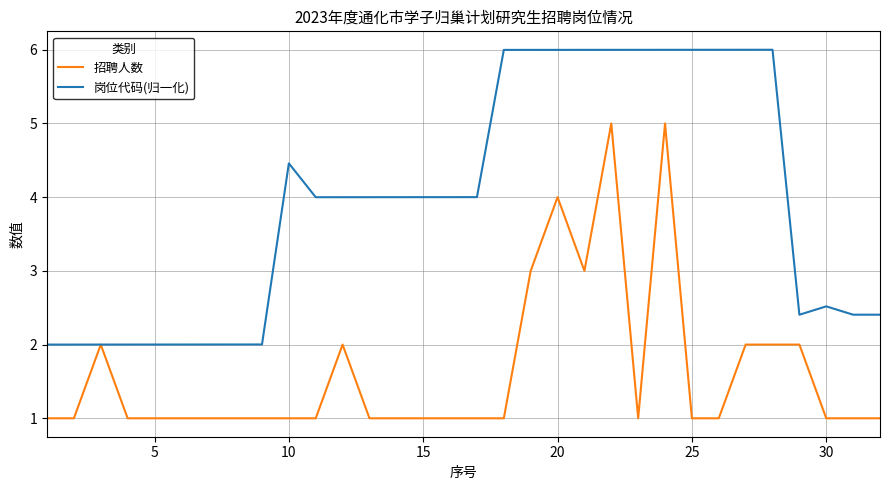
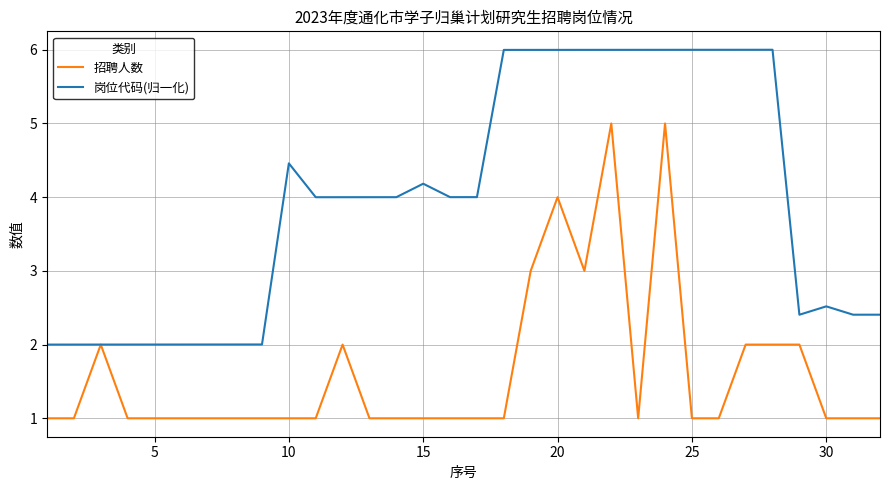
  {
    "招聘人数": {
      "5": 1.0,
      "10": 1.0,
      "15": 1.0,
      "20": 4.0,
      "25": 1.0,
      "30": 1.0
    },
    "岗位代码(归一化)": {
      "5": 2.0,
      "10": 4.5,
-     "15": 4.0,
+     "15": 4.2,
      "20": 6.0,
      "25": 6.0,
      "30": 2.5
    }
  }
